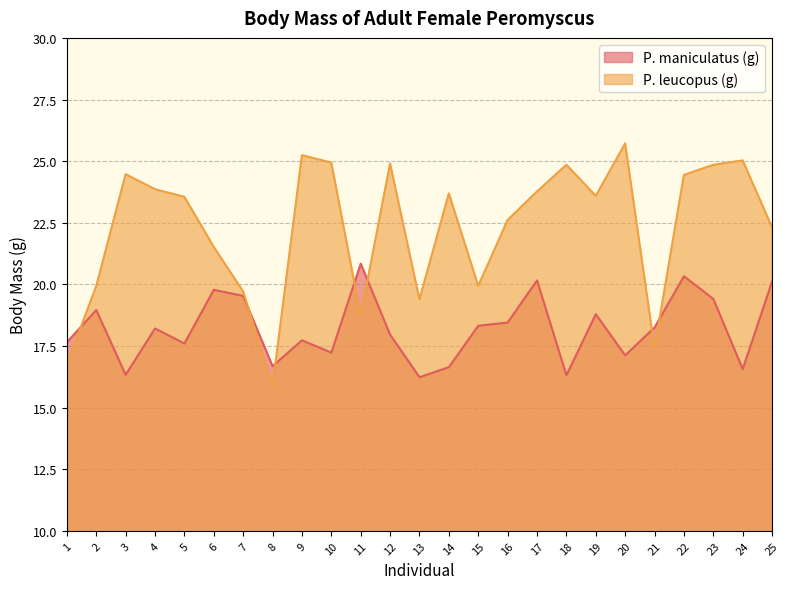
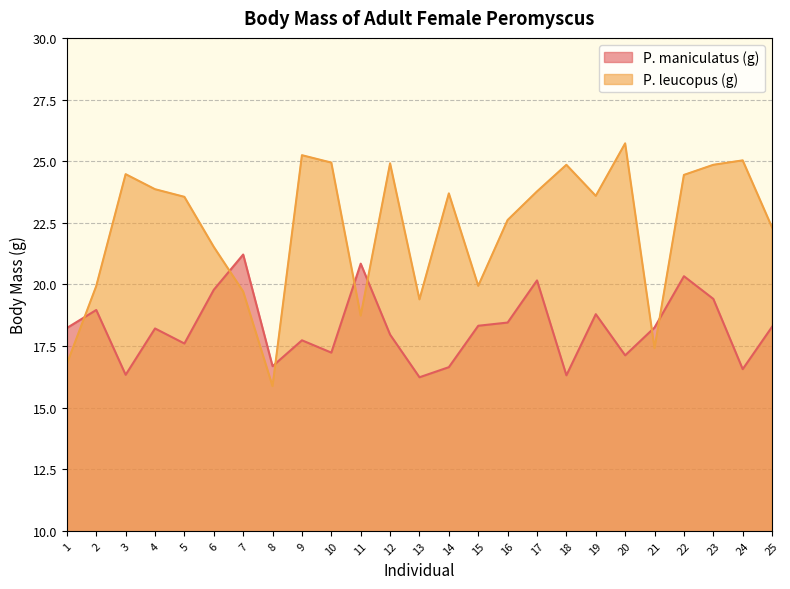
  {
    "P. maniculatus (g)": {
-     "1": 17.7,
+     "1": 18.2,
      "2": 19.0,
      "3": 16.3,
      "4": 18.2,
      "5": 17.6,
      "6": 19.8,
-     "7": 19.5,
+     "7": 21.2,
      "8": 16.7,
      "9": 17.7,
      "10": 17.2,
      "11": 20.8,
      "12": 18.0,
      "13": 16.2,
      "14": 16.6,
      "15": 18.3,
      "16": 18.5,
      "17": 20.2,
      "18": 16.3,
      "19": 18.8,
      "20": 17.1,
      "21": 18.3,
      "22": 20.3,
      "23": 19.4,
      "24": 16.6,
-     "25": 20.1
+     "25": 18.3
    },
    "P. leucopus (g)": {
      "1": 16.8,
      "2": 19.9,
      "3": 24.5,
      "4": 23.9,
      "5": 23.6,
      "6": 21.5,
      "7": 19.7,
      "8": 15.9,
      "9": 25.2,
      "10": 24.9,
      "11": 18.7,
      "12": 24.9,
      "13": 19.4,
      "14": 23.7,
      "15": 19.9,
      "16": 22.6,
      "17": 23.8,
      "18": 24.9,
      "19": 23.6,
      "20": 25.7,
      "21": 17.4,
      "22": 24.4,
      "23": 24.9,
      "24": 25.0,
      "25": 22.3
    }
  }
